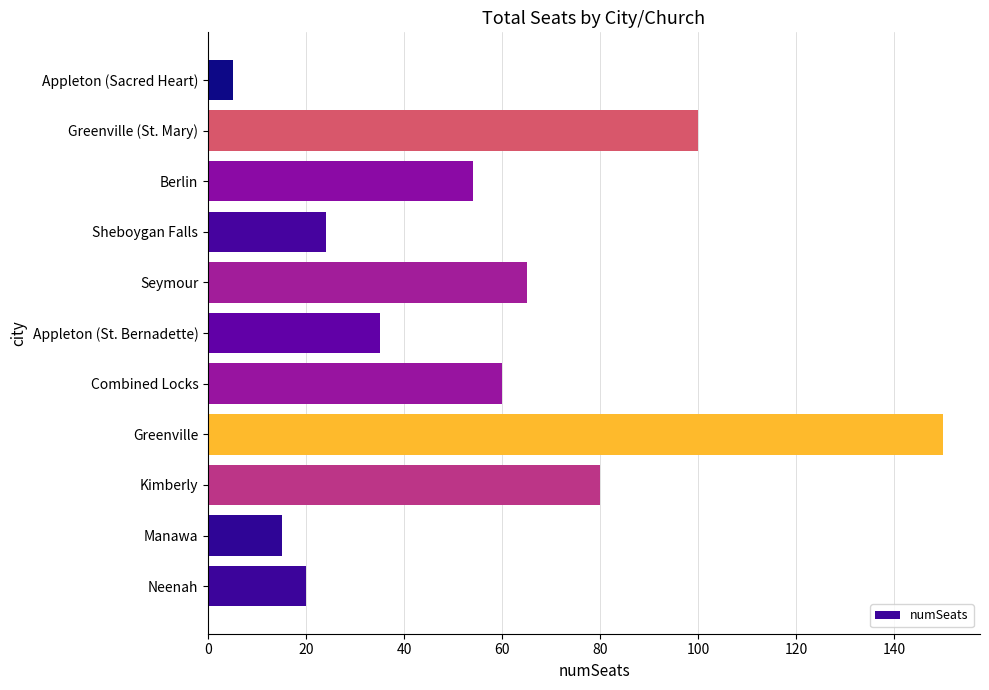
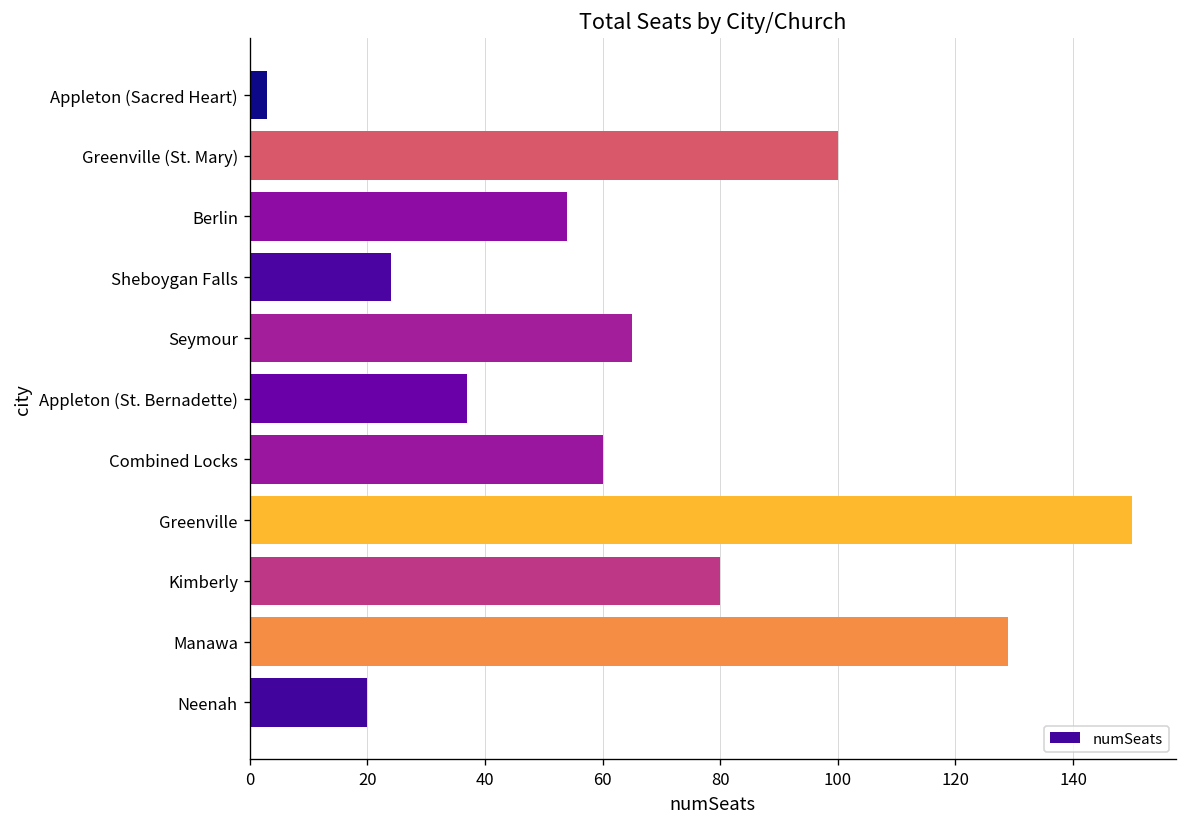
  {
-   "Appleton (Sacred Heart)": 5,
+   "Appleton (Sacred Heart)": 3,
    "Greenville (St. Mary)": 100,
    "Berlin": 54,
    "Sheboygan Falls": 24,
    "Seymour": 65,
-   "Appleton (St. Bernadette)": 35,
+   "Appleton (St. Bernadette)": 37,
    "Combined Locks": 60,
    "Greenville": 150,
    "Kimberly": 80,
-   "Manawa": 15,
+   "Manawa": 129,
    "Neenah": 20
  }
